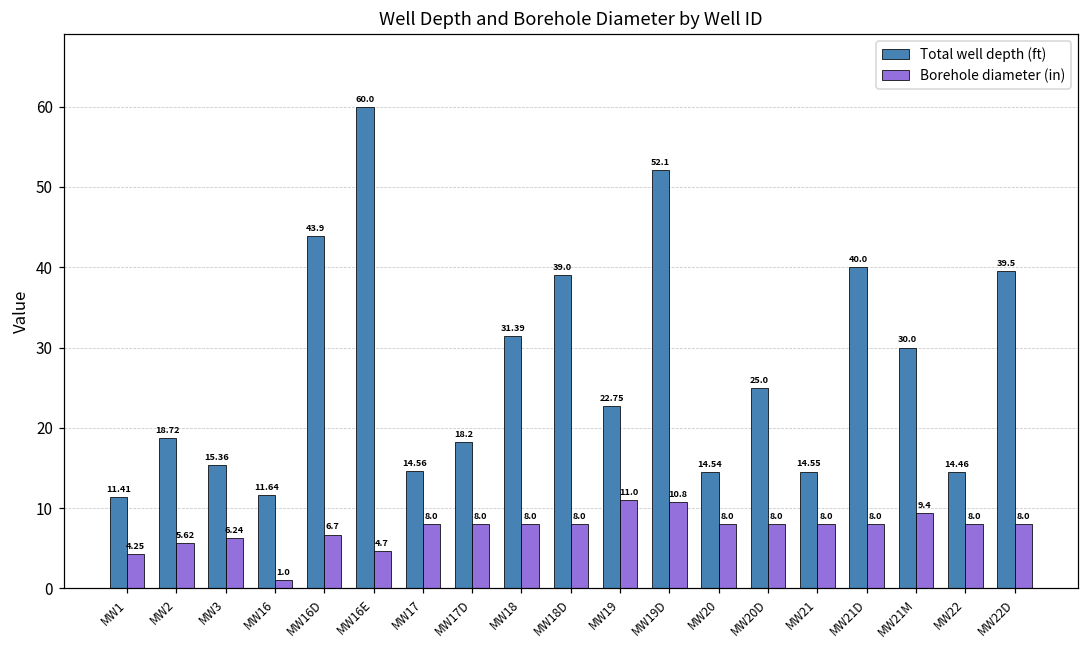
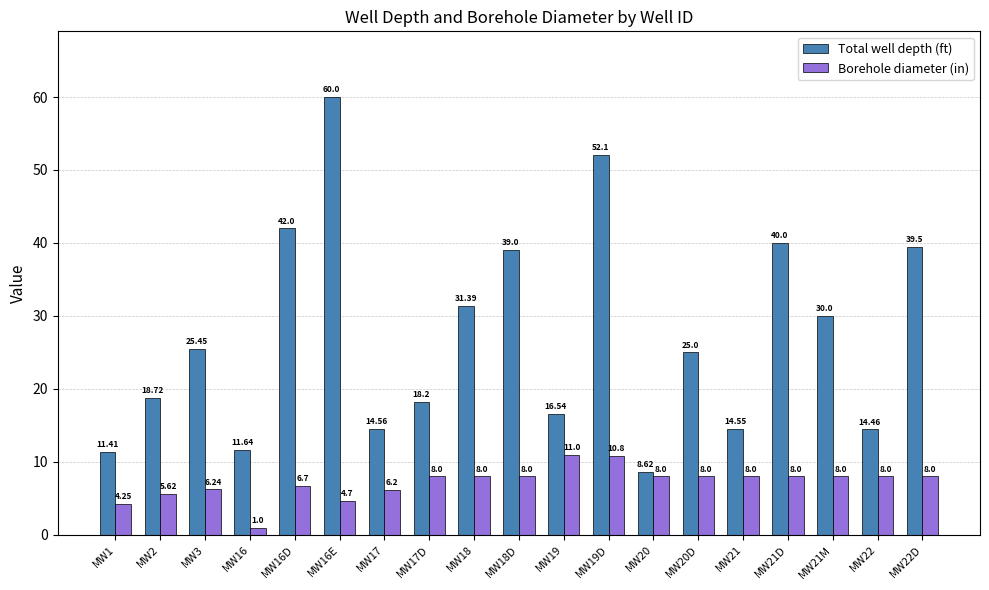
  {
    "Total well depth (ft)": {
      "MW1": 11.41,
      "MW2": 18.72,
-     "MW3": 15.36,
+     "MW3": 25.45,
      "MW16": 11.64,
-     "MW16D": 43.9,
+     "MW16D": 42.0,
      "MW16E": 60.0,
      "MW17": 14.56,
      "MW17D": 18.2,
      "MW18": 31.39,
      "MW18D": 39.0,
-     "MW19": 22.75,
+     "MW19": 16.54,
      "MW19D": 52.1,
-     "MW20": 14.54,
+     "MW20": 8.62,
      "MW20D": 25.0,
      "MW21": 14.55,
      "MW21D": 40.0,
      "MW21M": 30.0,
      "MW22": 14.46,
      "MW22D": 39.5
    },
    "Borehole diameter (in)": {
      "MW1": 4.25,
      "MW2": 5.62,
      "MW3": 6.24,
      "MW16": 1.0,
      "MW16D": 6.7,
      "MW16E": 4.7,
-     "MW17": 8.0,
+     "MW17": 6.2,
      "MW17D": 8.0,
      "MW18": 8.0,
      "MW18D": 8.0,
      "MW19": 11.0,
      "MW19D": 10.8,
      "MW20": 8.0,
      "MW20D": 8.0,
      "MW21": 8.0,
      "MW21D": 8.0,
-     "MW21M": 9.4,
+     "MW21M": 8.0,
      "MW22": 8.0,
      "MW22D": 8.0
    }
  }
